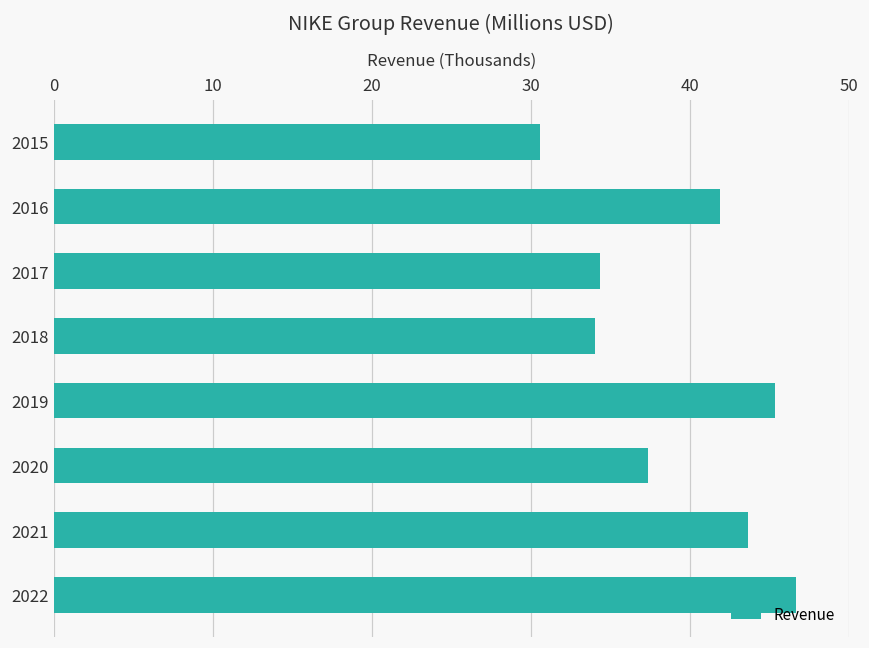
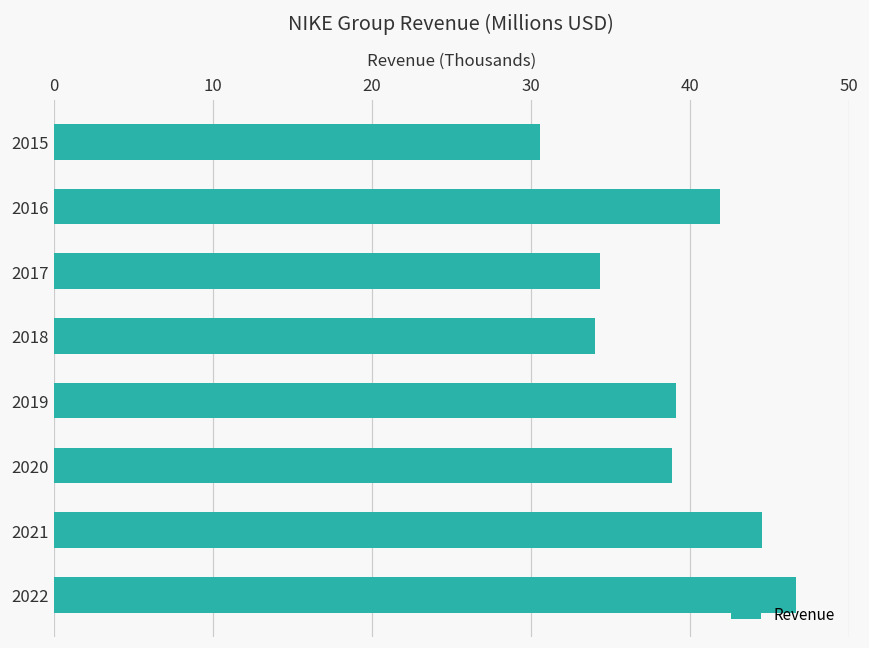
  {
    "2015": 30.6,
    "2016": 41.9,
    "2017": 34.4,
    "2018": 34.0,
-   "2019": 45.4,
-   "2020": 37.4,
-   "2021": 43.7,
+   "2019": 39.1,
+   "2020": 38.9,
+   "2021": 44.5,
    "2022": 46.7
  }
